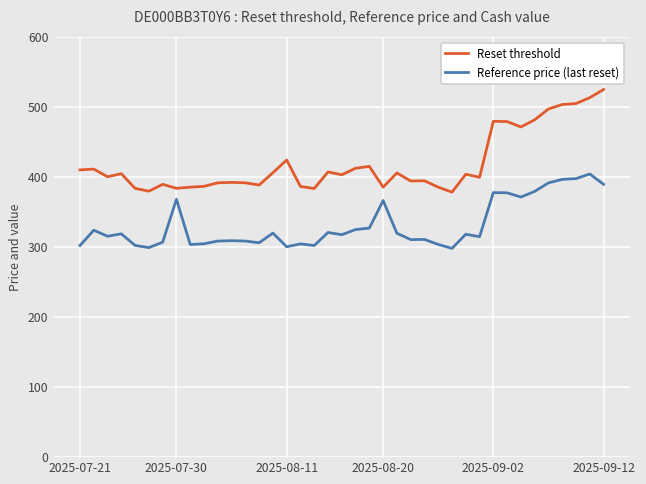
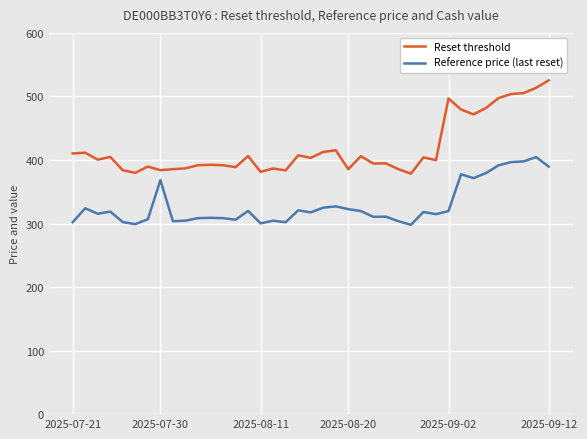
  {
    "Reset threshold": {
      "2025-07-21": 410,
      "2025-07-30": 380,
-     "2025-08-11": 420,
+     "2025-08-11": 380,
      "2025-08-20": 390,
-     "2025-09-02": 480,
+     "2025-09-02": 500,
      "2025-09-12": 530
    },
    "Reference price (last reset)": {
      "2025-07-21": 300,
      "2025-07-30": 370,
      "2025-08-11": 300,
-     "2025-08-20": 370,
-     "2025-09-02": 380,
+     "2025-08-20": 320,
+     "2025-09-02": 320,
      "2025-09-12": 390
    }
  }
